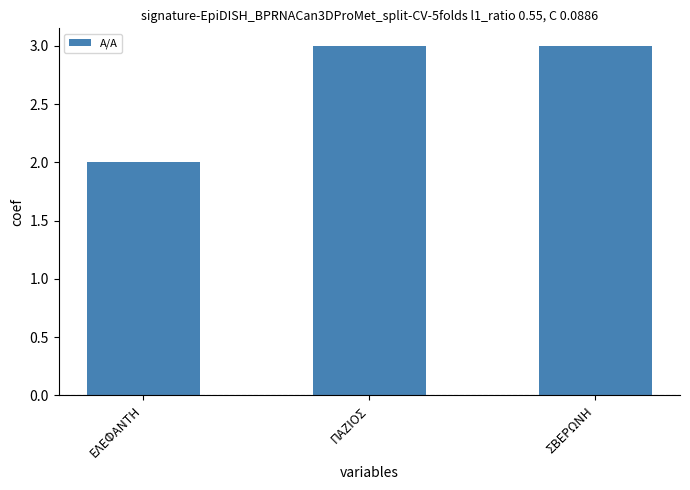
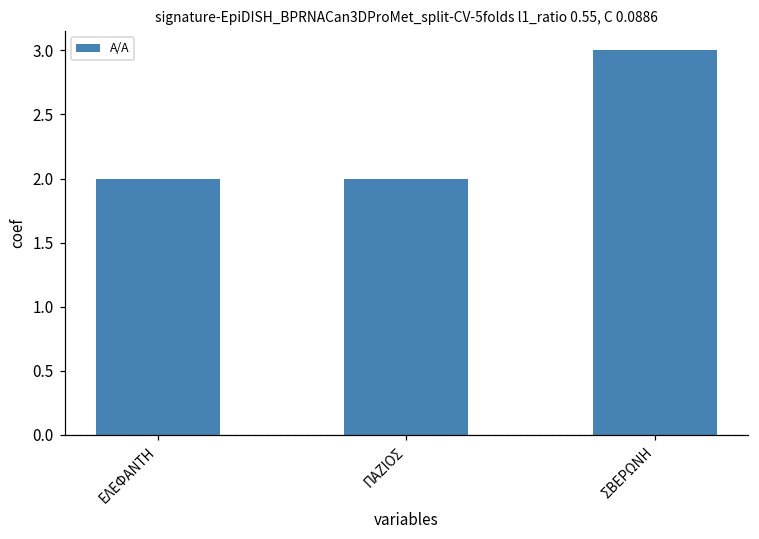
  {
    "ΕΛΕΦΑΝΤΗ": 2,
-   "ΠΑΖΙΟΣ": 3,
+   "ΠΑΖΙΟΣ": 2,
    "ΣΒΕΡΩΝΗ": 3
  }
